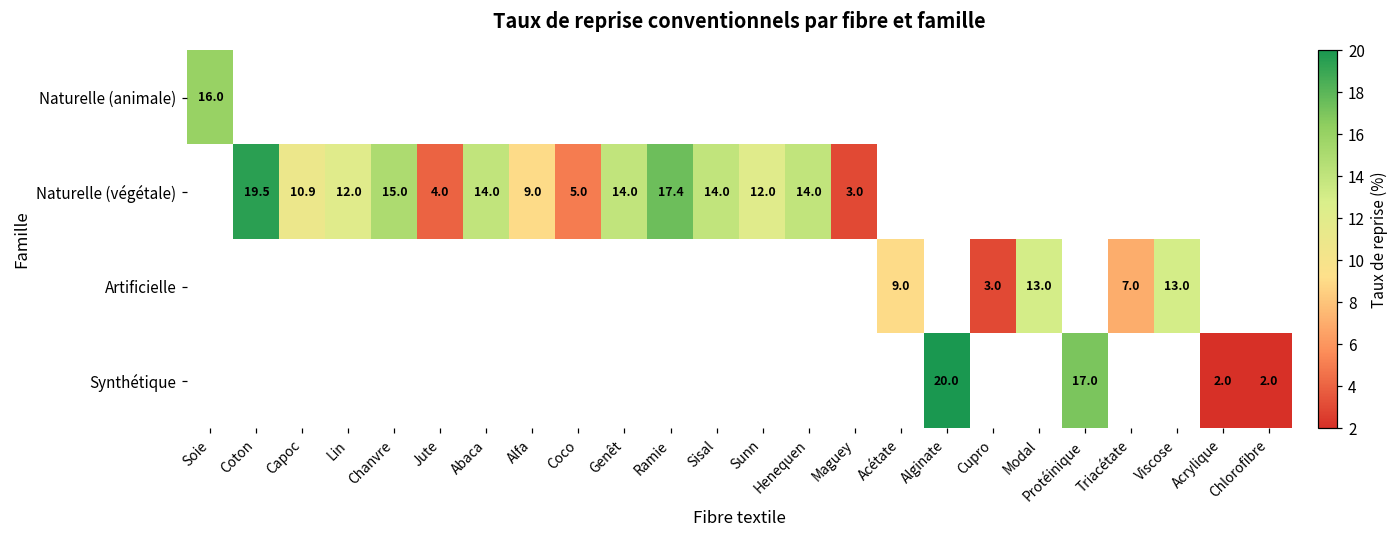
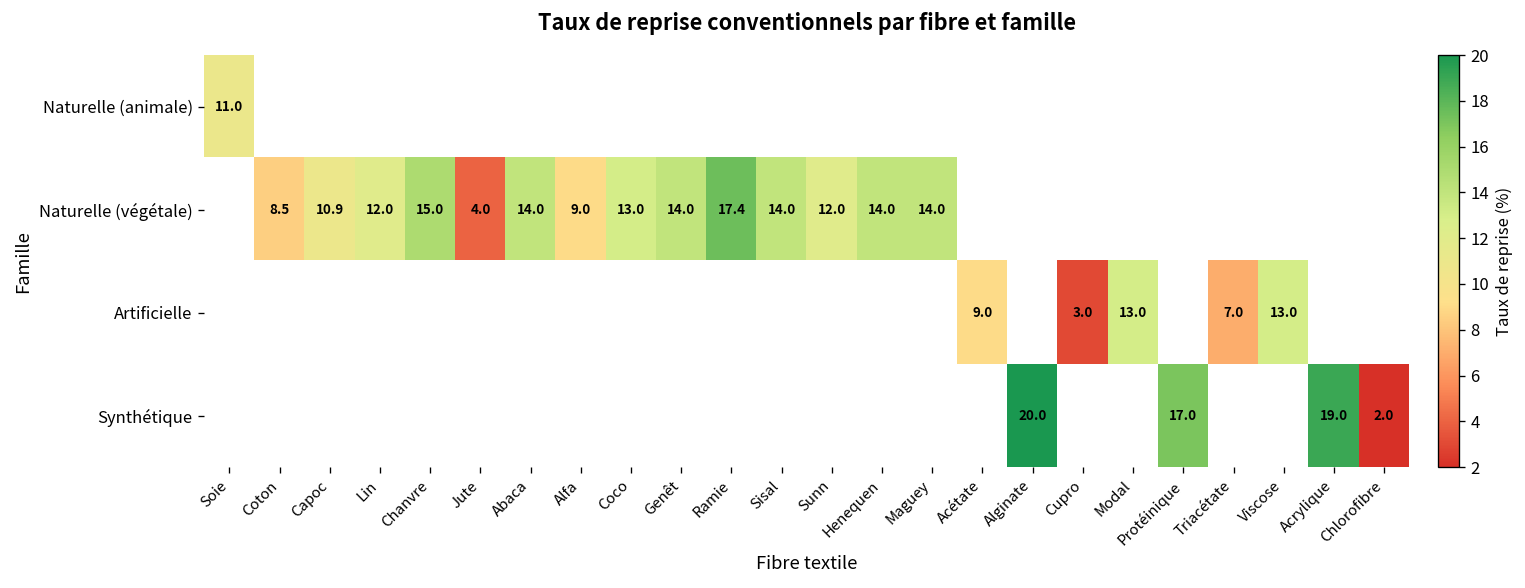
  {
    "Naturelle (animale)": {
-     "Soie": 16.0
+     "Soie": 11.0
    },
    "Naturelle (végétale)": {
-     "Coton": 19.5,
+     "Coton": 8.5,
      "Capoc": 10.9,
      "Lin": 12.0,
      "Chanvre": 15.0,
      "Jute": 4.0,
      "Abaca": 14.0,
      "Alfa": 9.0,
-     "Coco": 5.0,
+     "Coco": 13.0,
      "Genêt": 14.0,
      "Ramie": 17.4,
      "Sisal": 14.0,
      "Sunn": 12.0,
      "Henequen": 14.0,
-     "Maguey": 3.0
+     "Maguey": 14.0
    },
    "Artificielle": {
      "Acétate": 9.0,
      "Cupro": 3.0,
      "Modal": 13.0,
      "Triacétate": 7.0,
      "Viscose": 13.0
    },
    "Synthétique": {
      "Alginate": 20.0,
      "Protéinique": 17.0,
-     "Acrylique": 2.0,
+     "Acrylique": 19.0,
      "Chlorofibre": 2.0
    }
  }
